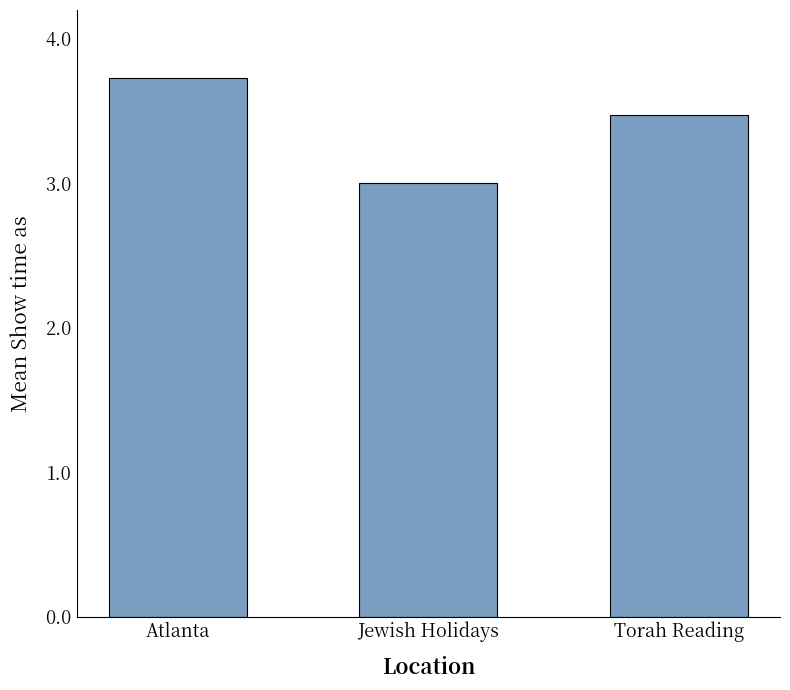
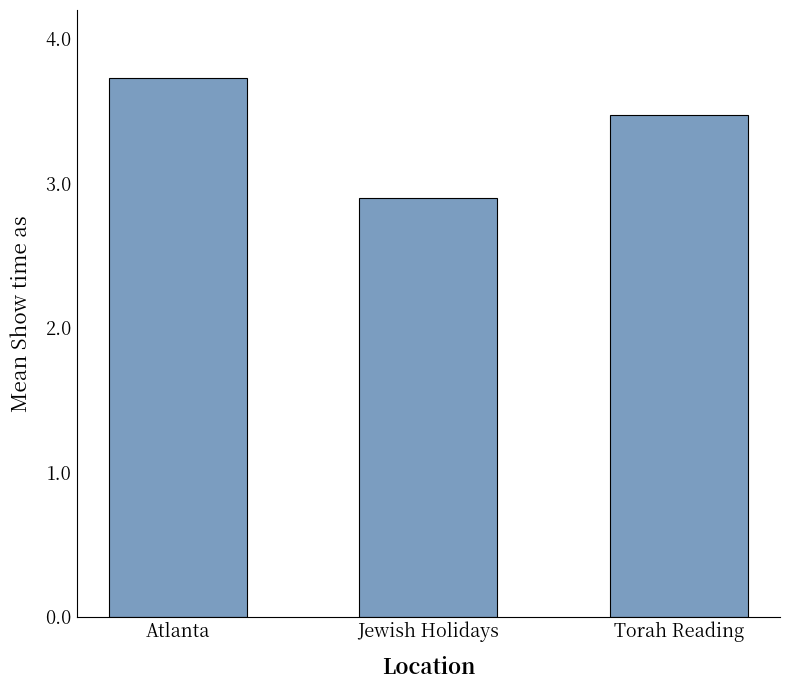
  {
    "Atlanta": 3.73,
-   "Jewish Holidays": 3.0,
+   "Jewish Holidays": 2.9,
    "Torah Reading": 3.47
  }
